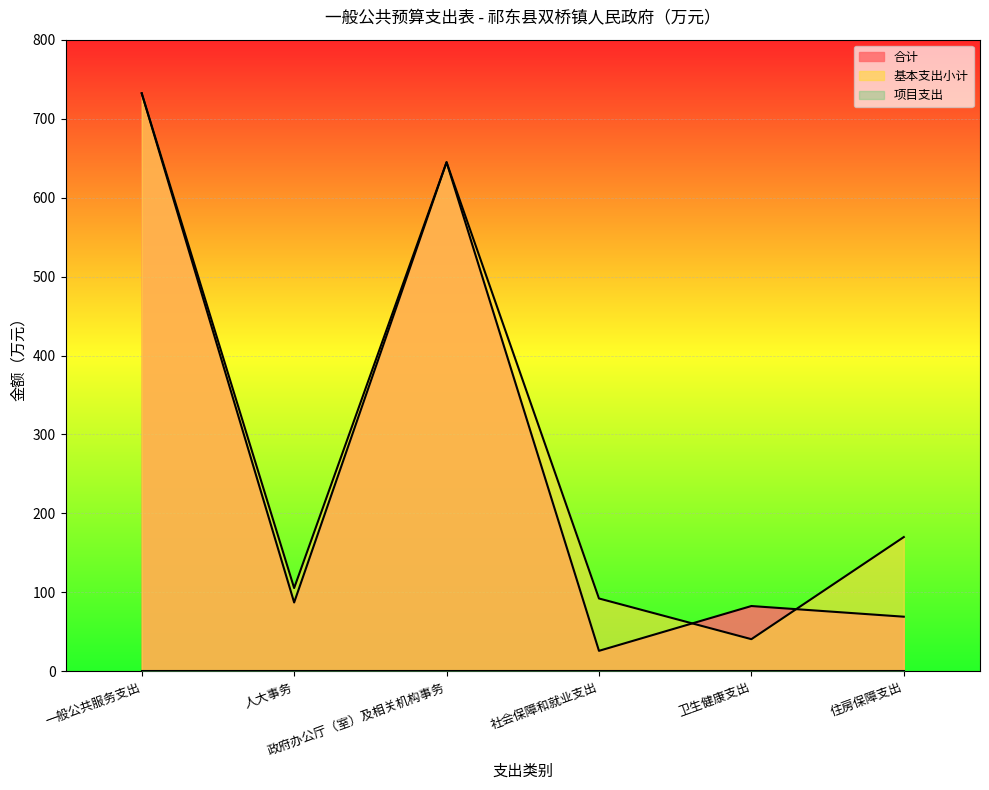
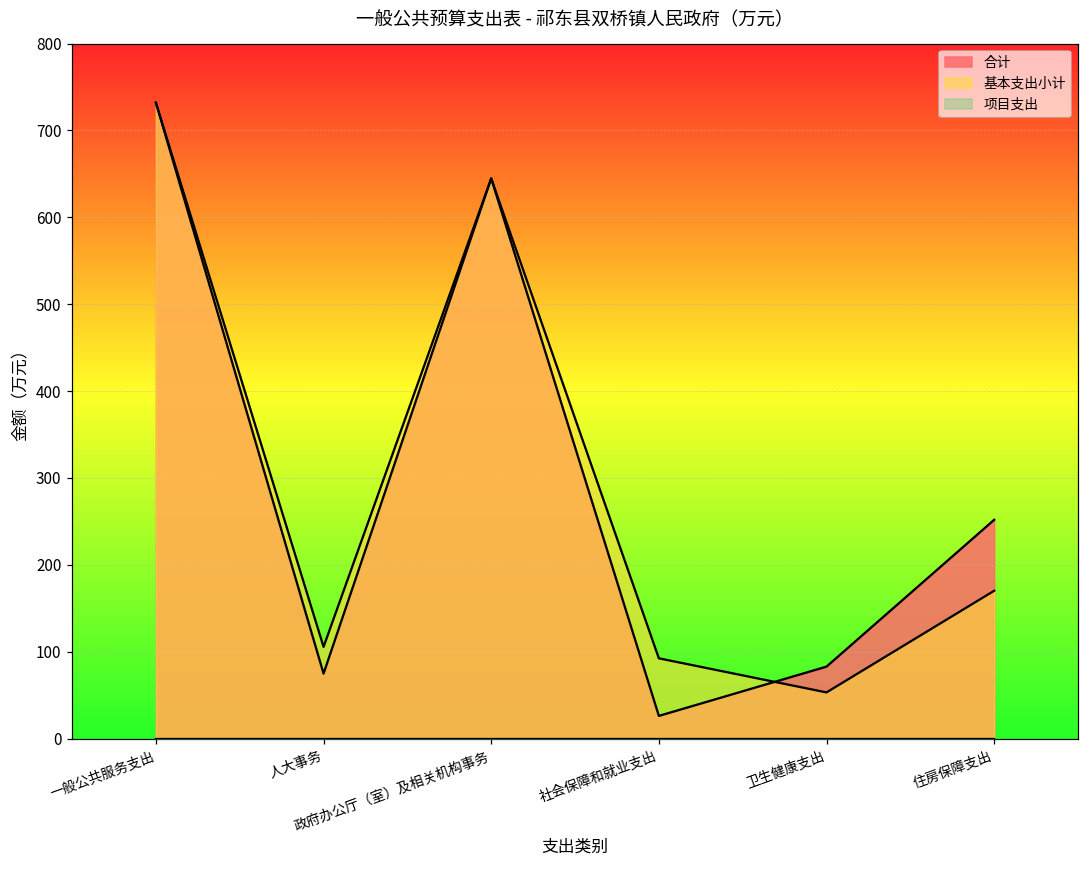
  {
    "合计": {
-     "人大事务": 90,
+     "人大事务": 70,
      "社会保障和就业支出": 30,
      "卫生健康支出": 80,
-     "住房保障支出": 70
+     "住房保障支出": 250
    },
    "基本支出小计": {
      "人大事务": 110,
      "社会保障和就业支出": 90,
-     "卫生健康支出": 40,
+     "卫生健康支出": 50,
      "住房保障支出": 170
    },
    "项目支出": {
      "一般公共服务支出": 0,
      "人大事务": 0,
      "政府办公厅（室）及相关机构事务": 0,
      "社会保障和就业支出": 0,
      "卫生健康支出": 0,
      "住房保障支出": 0
    }
  }
